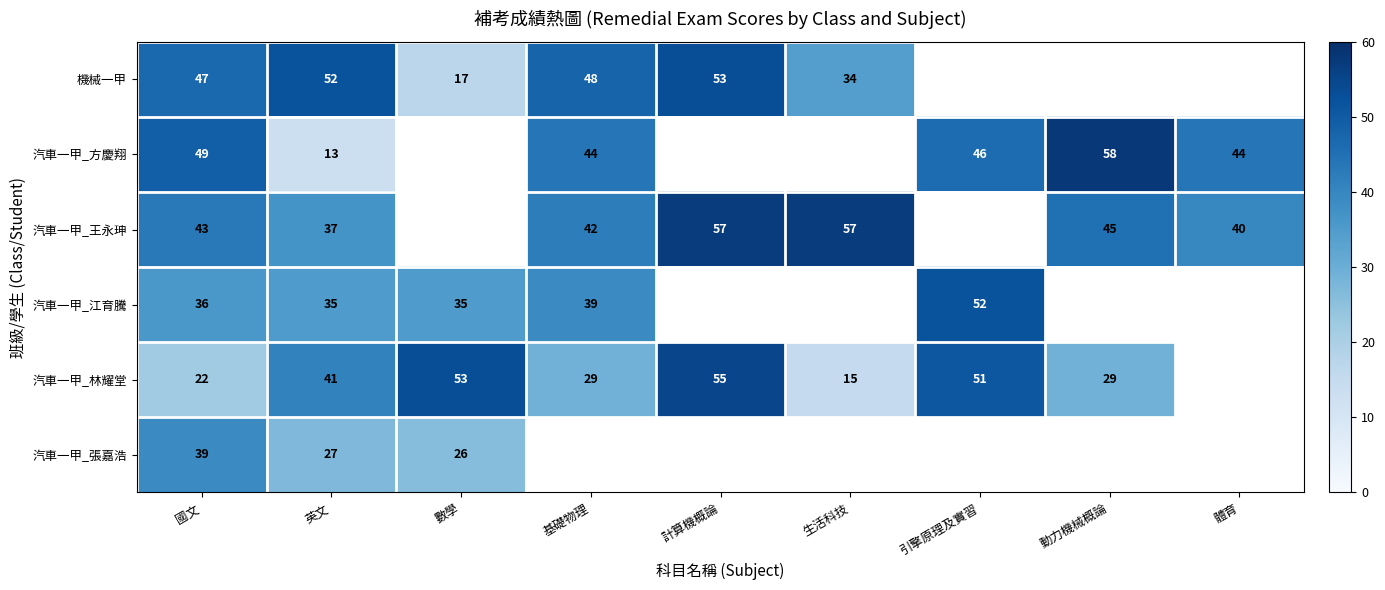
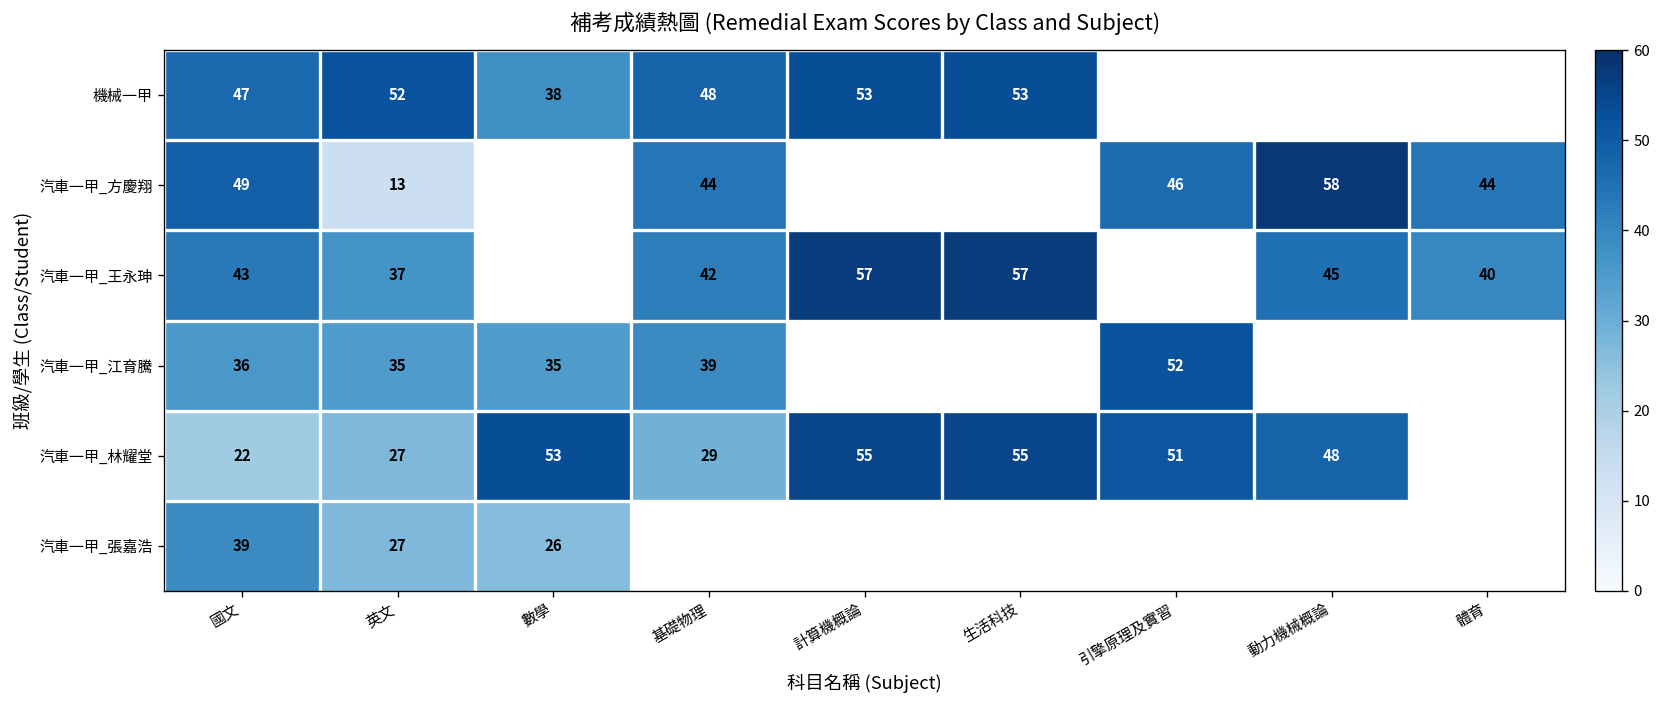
  {
    "機械一甲": {
      "國文": 47,
      "英文": 52,
-     "數學": 17,
+     "數學": 38,
      "基礎物理": 48,
      "計算機概論": 53,
-     "生活科技": 34
+     "生活科技": 53
    },
    "汽車一甲_方慶翔": {
      "國文": 49,
      "英文": 13,
      "基礎物理": 44,
      "引擎原理及實習": 46,
      "動力機械概論": 58,
      "體育": 44
    },
    "汽車一甲_王永珅": {
      "國文": 43,
      "英文": 37,
      "基礎物理": 42,
      "計算機概論": 57,
      "生活科技": 57,
      "動力機械概論": 45,
      "體育": 40
    },
    "汽車一甲_江育騰": {
      "國文": 36,
      "英文": 35,
      "數學": 35,
      "基礎物理": 39,
      "引擎原理及實習": 52
    },
    "汽車一甲_林耀堂": {
      "國文": 22,
-     "英文": 41,
+     "英文": 27,
      "數學": 53,
      "基礎物理": 29,
      "計算機概論": 55,
-     "生活科技": 15,
+     "生活科技": 55,
      "引擎原理及實習": 51,
-     "動力機械概論": 29
+     "動力機械概論": 48
    },
    "汽車一甲_張嘉浩": {
      "國文": 39,
      "英文": 27,
      "數學": 26
    }
  }
